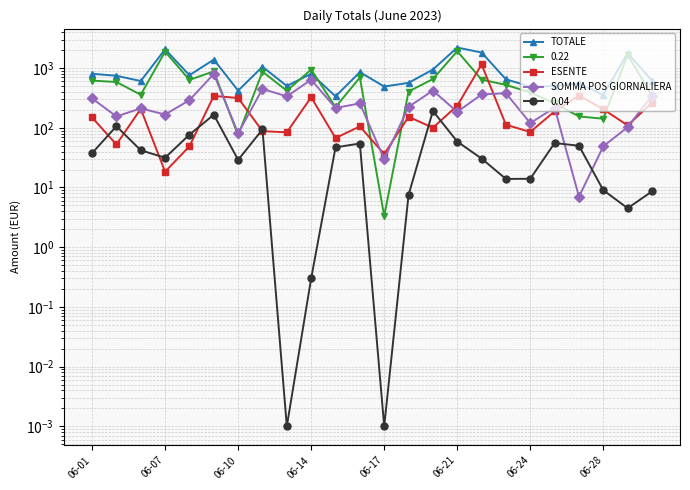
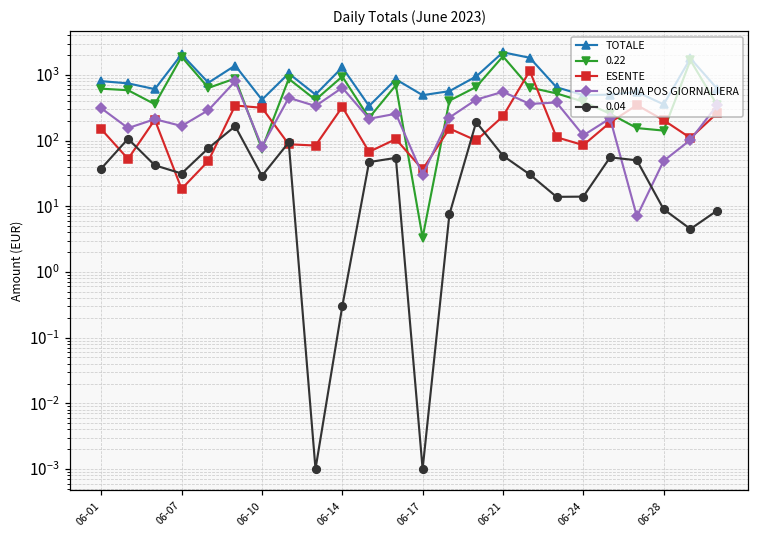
  {
    "TOTALE": {
      "06-01": 800,
      "06-10": 400,
-     "06-14": 800,
+     "06-14": 1300,
      "06-17": 500,
      "06-21": 2200
    },
    "0.22": {
      "06-01": 600,
      "06-14": 900,
      "06-17": 3,
      "06-21": 1900,
      "06-28": 140
    },
    "ESENTE": {
      "06-01": 150,
      "06-07": 18,
      "06-10": 300,
      "06-14": 300,
      "06-17": 40,
      "06-21": 230,
      "06-24": 90
    },
    "SOMMA POS GIORNALIERA": {
      "06-01": 300,
      "06-07": 170,
      "06-14": 600,
      "06-17": 30,
-     "06-21": 180,
+     "06-21": 600,
      "06-24": 120,
      "06-28": 50
    },
    "0.04": {
      "06-01": 40,
      "06-07": 30,
      "06-10": 30,
      "06-14": 0.3,
      "06-17": 0.0010,
      "06-21": 60,
      "06-24": 14,
      "06-28": 9
    }
  }
